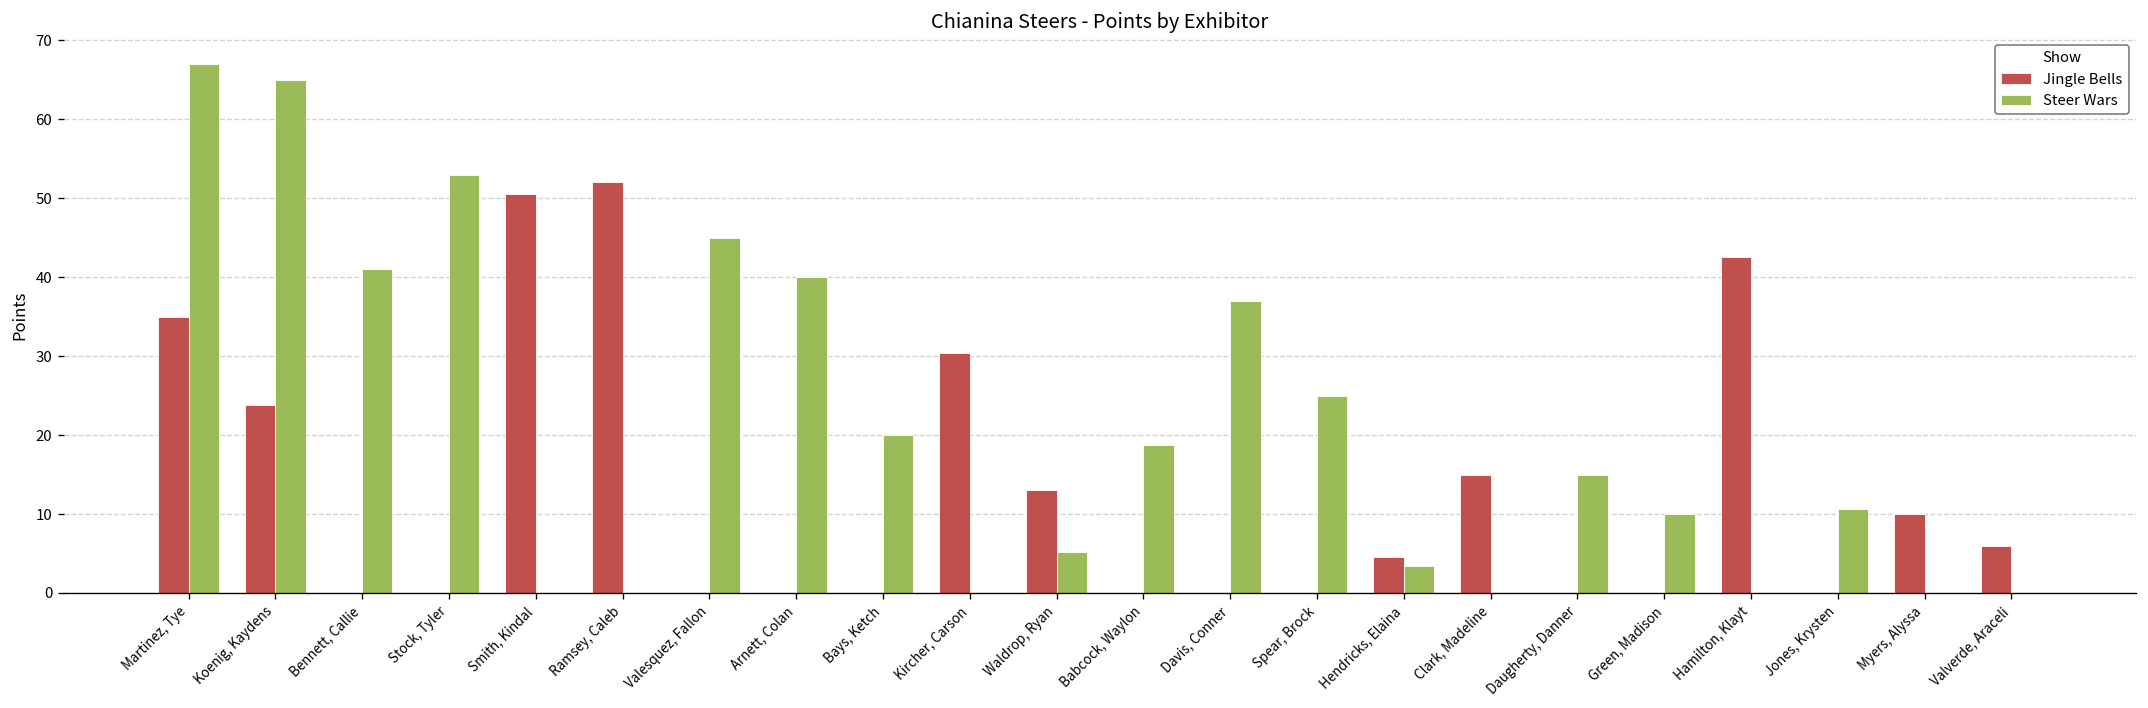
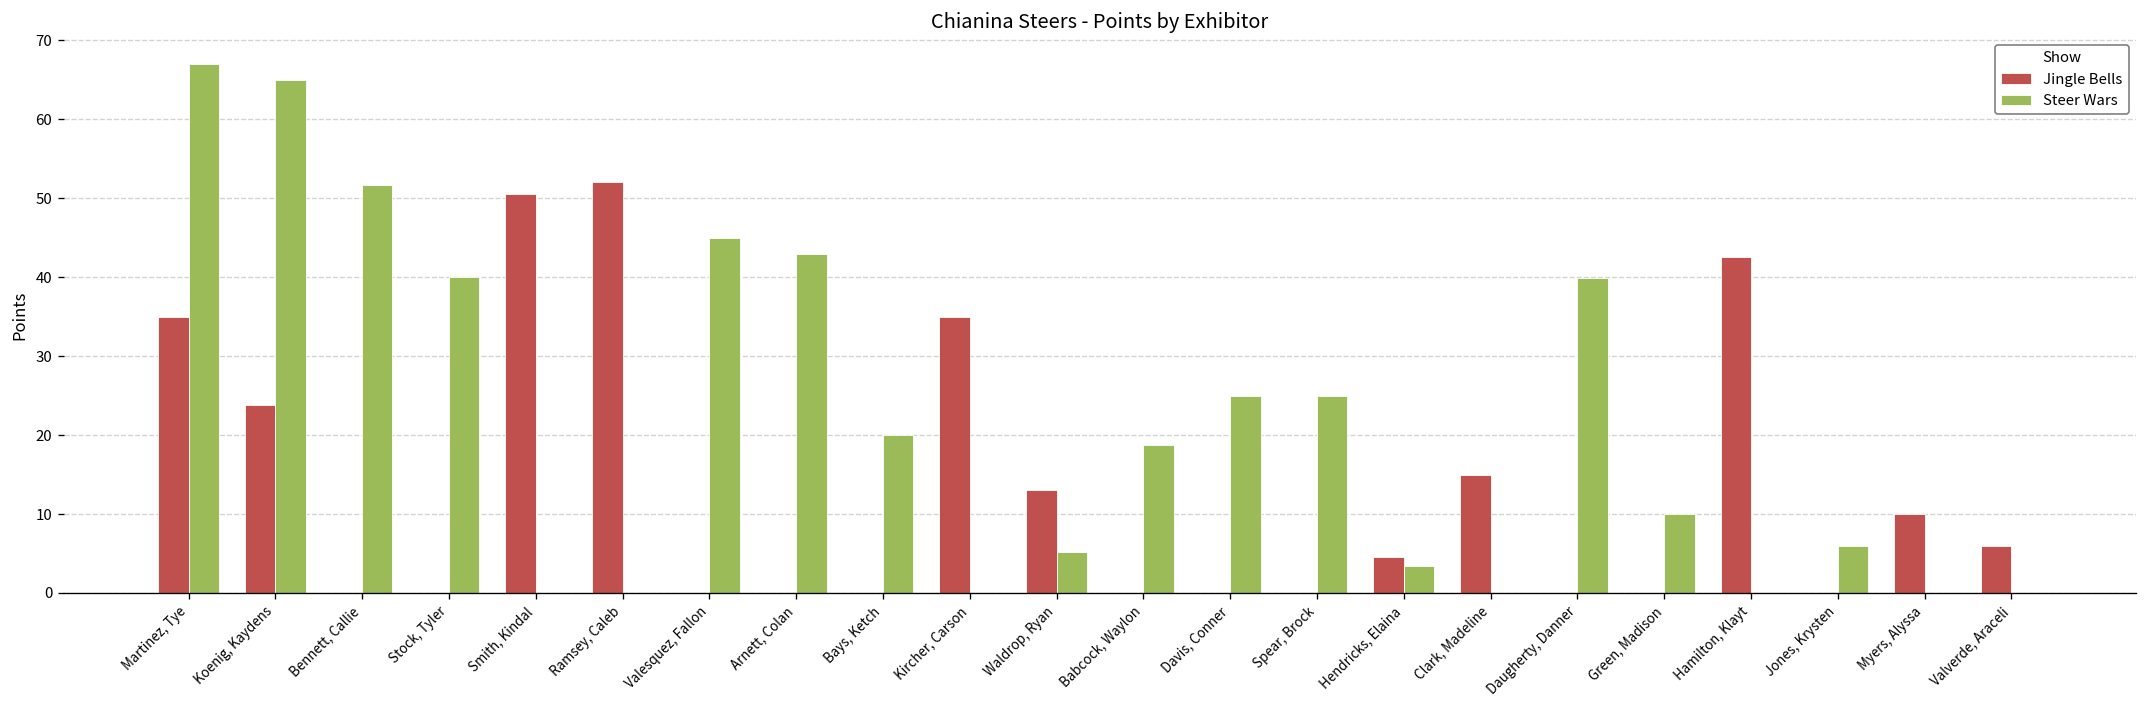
  {
    "Jingle Bells": {
      "Martinez, Tye": 35,
      "Koenig, Kaydens": 24,
      "Bennett, Callie": 0,
      "Stock, Tyler": 0,
      "Smith, Kindal": 51,
      "Ramsey, Caleb": 52,
      "Valesquez, Fallon": 0,
      "Arnett, Colan": 0,
      "Bays, Ketch": 0,
-     "Kircher, Carson": 30,
+     "Kircher, Carson": 35,
      "Waldrop, Ryan": 13,
      "Babcock, Waylon": 0,
      "Davis, Conner": 0,
      "Spear, Brock": 0,
      "Hendricks, Elaina": 5,
      "Clark, Madeline": 15,
      "Daugherty, Danner": 0,
      "Green, Madison": 0,
      "Hamilton, Klayt": 43,
      "Jones, Krysten": 0,
      "Myers, Alyssa": 10,
      "Valverde, Araceli": 6
    },
    "Steer Wars": {
      "Martinez, Tye": 67,
      "Koenig, Kaydens": 65,
-     "Bennett, Callie": 41,
-     "Stock, Tyler": 53,
+     "Bennett, Callie": 52,
+     "Stock, Tyler": 40,
      "Smith, Kindal": 0,
      "Ramsey, Caleb": 0,
      "Valesquez, Fallon": 45,
-     "Arnett, Colan": 40,
+     "Arnett, Colan": 43,
      "Bays, Ketch": 20,
      "Kircher, Carson": 0,
      "Waldrop, Ryan": 5,
      "Babcock, Waylon": 19,
-     "Davis, Conner": 37,
+     "Davis, Conner": 25,
      "Spear, Brock": 25,
      "Hendricks, Elaina": 3,
      "Clark, Madeline": 0,
-     "Daugherty, Danner": 15,
+     "Daugherty, Danner": 40,
      "Green, Madison": 10,
      "Hamilton, Klayt": 0,
-     "Jones, Krysten": 11,
+     "Jones, Krysten": 6,
      "Myers, Alyssa": 0,
      "Valverde, Araceli": 0
    }
  }
